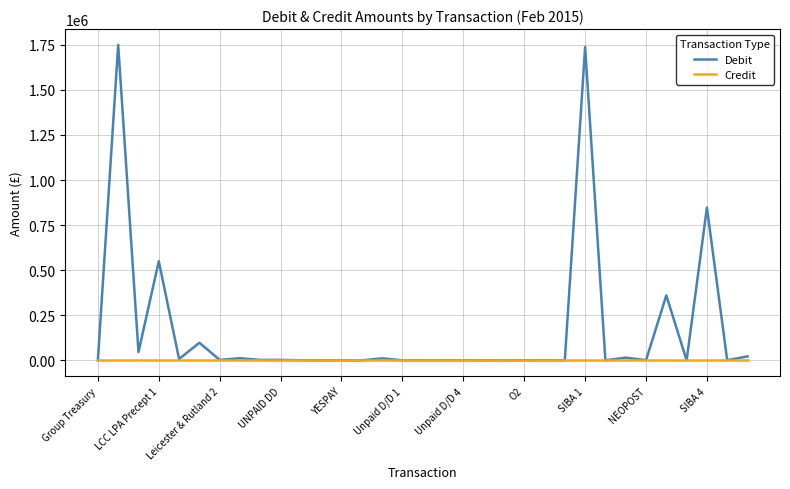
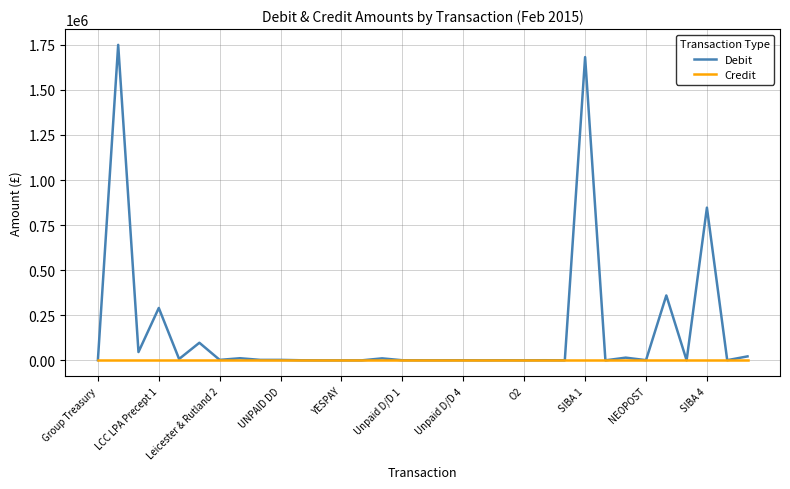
  {
    "Debit": {
-     "LCC LPA Precept 1": 550000,
-     "SIBA 1": 1740000,
+     "LCC LPA Precept 1": 290000,
+     "SIBA 1": 1680000,
      "SIBA 4": 850000
    },
    "Credit": {
      "LCC LPA Precept 1": 0,
      "SIBA 1": 0,
      "SIBA 4": 0
    }
  }
